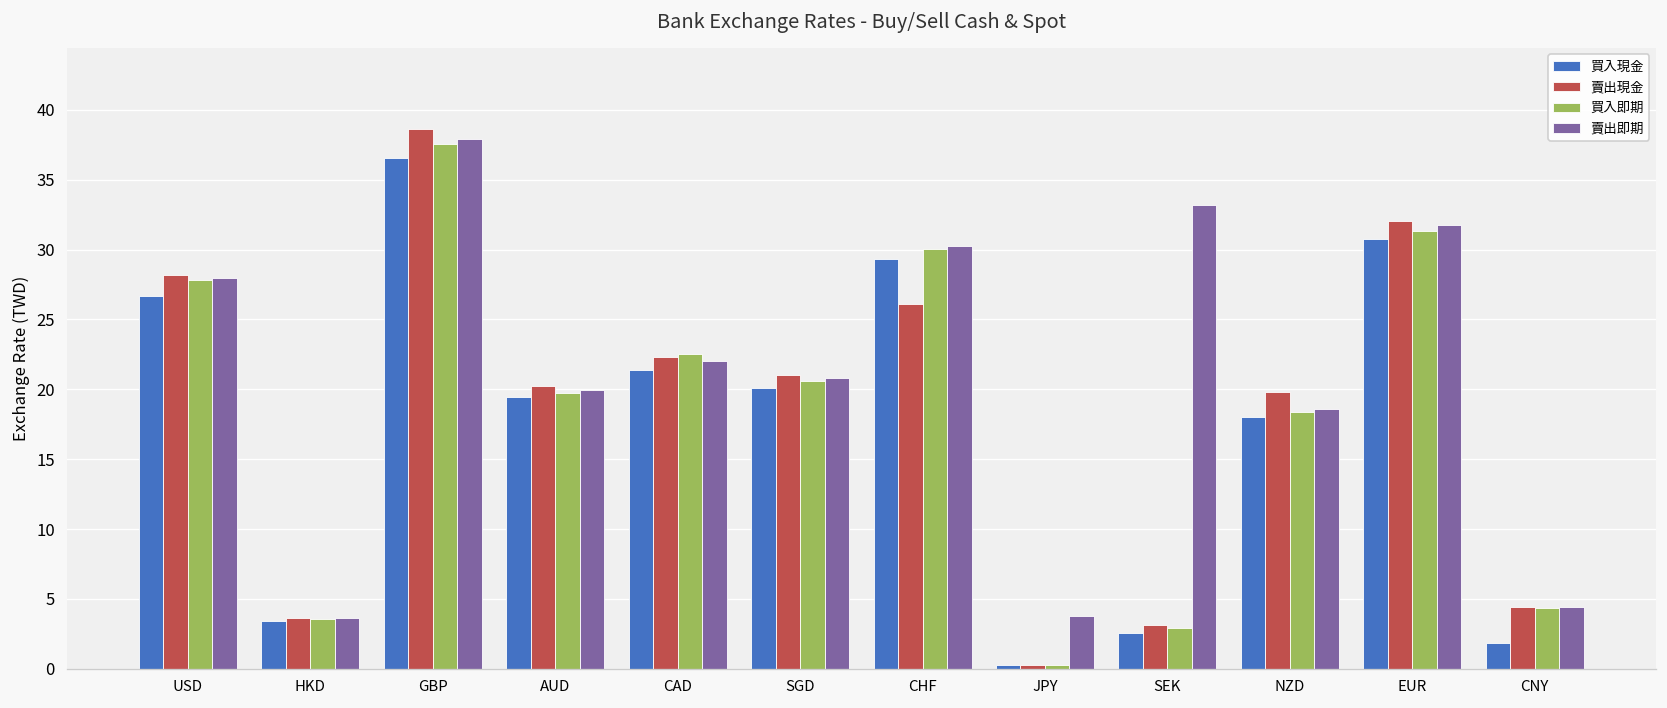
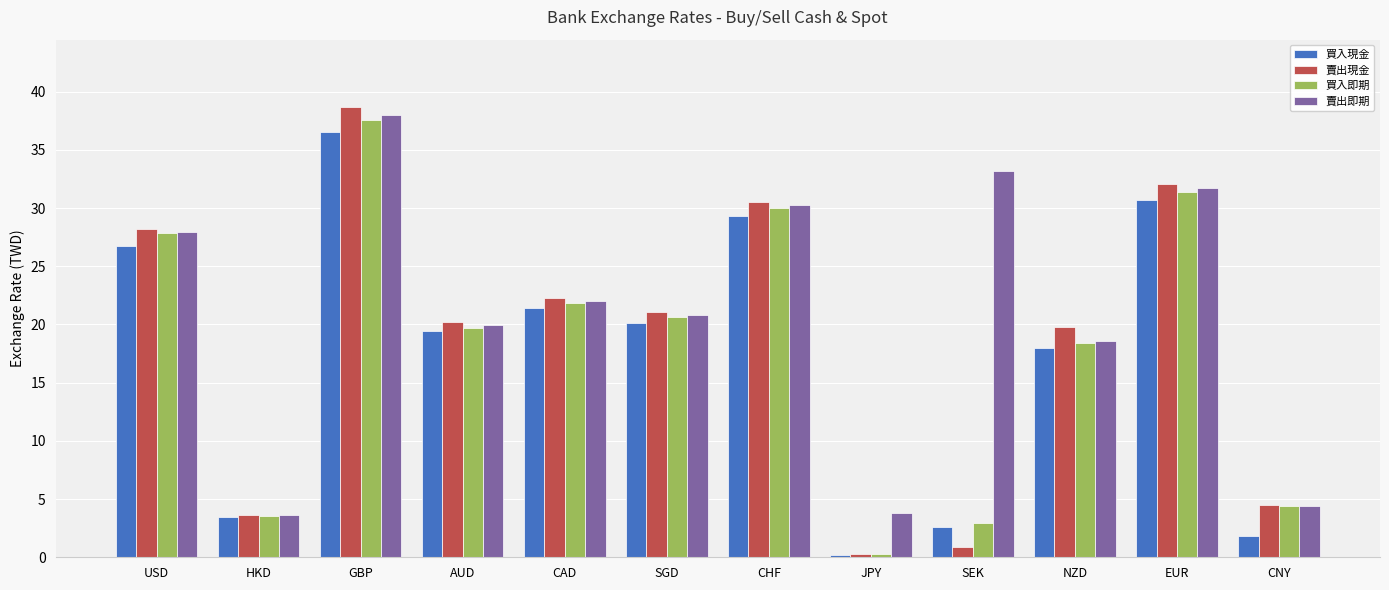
  {
    "買入現金": {
      "USD": 26.7,
      "HKD": 3.4,
      "GBP": 36.5,
      "AUD": 19.4,
      "CAD": 21.4,
      "SGD": 20.1,
      "CHF": 29.3,
      "JPY": 0.2,
      "SEK": 2.6,
      "NZD": 18.0,
      "EUR": 30.7,
      "CNY": 1.8
    },
    "賣出現金": {
      "USD": 28.2,
      "HKD": 3.6,
      "GBP": 38.7,
      "AUD": 20.2,
      "CAD": 22.3,
      "SGD": 21.0,
-     "CHF": 26.1,
+     "CHF": 30.5,
      "JPY": 0.2,
-     "SEK": 3.1,
+     "SEK": 0.9,
      "NZD": 19.8,
      "EUR": 32.1,
      "CNY": 4.5
    },
    "買入即期": {
      "USD": 27.8,
      "HKD": 3.5,
      "GBP": 37.6,
      "AUD": 19.7,
-     "CAD": 22.5,
+     "CAD": 21.8,
      "SGD": 20.6,
      "CHF": 30.0,
      "JPY": 0.2,
      "SEK": 2.9,
      "NZD": 18.4,
      "EUR": 31.4,
      "CNY": 4.4
    },
    "賣出即期": {
      "USD": 27.9,
      "HKD": 3.6,
      "GBP": 38.0,
      "AUD": 19.9,
      "CAD": 22.0,
      "SGD": 20.8,
      "CHF": 30.3,
      "JPY": 3.8,
      "SEK": 33.2,
      "NZD": 18.6,
      "EUR": 31.8,
      "CNY": 4.4
    }
  }
